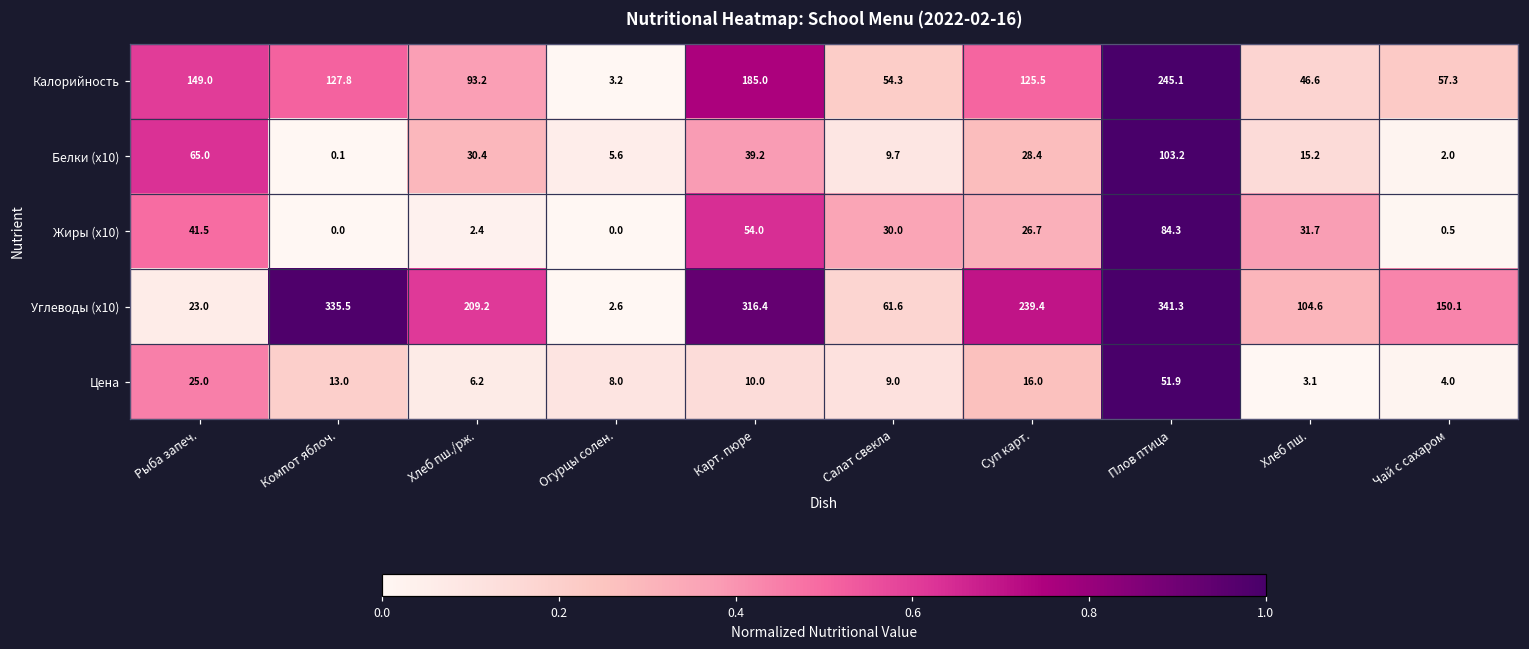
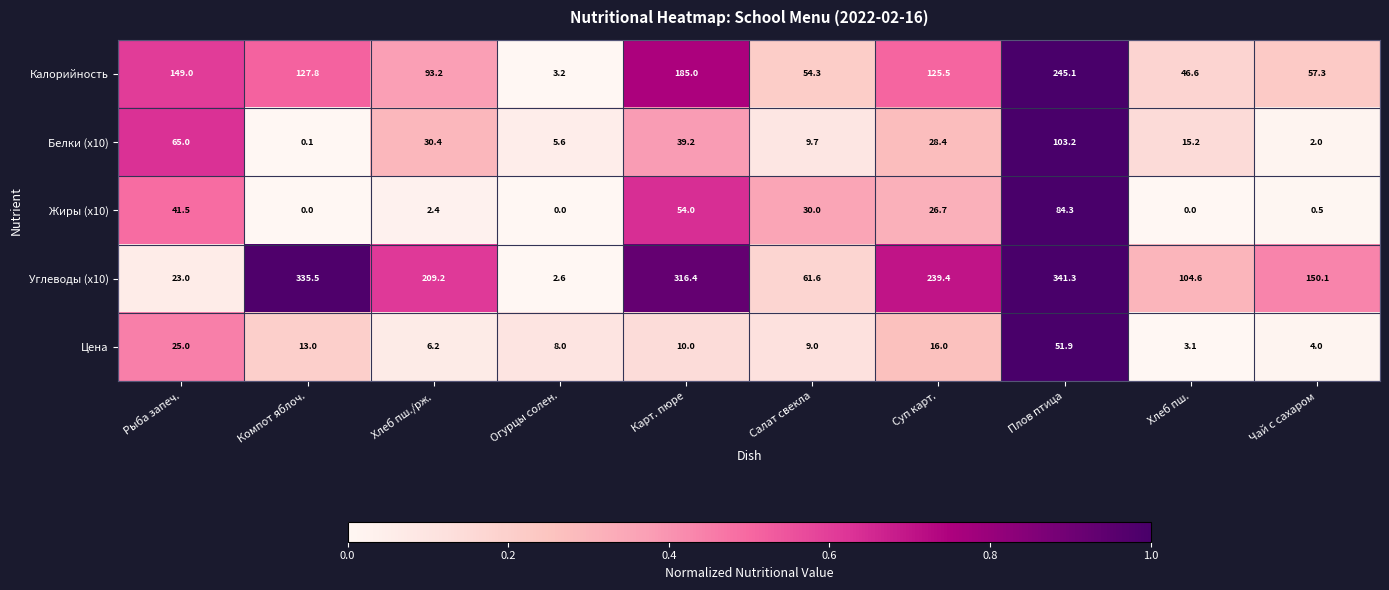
  {
    "Калорийность": {
      "Рыба запеч.": 149.0,
      "Компот яблоч.": 127.8,
      "Хлеб пш./рж.": 93.2,
      "Огурцы солен.": 3.2,
      "Карт. пюре": 185.0,
      "Салат свекла": 54.3,
      "Суп карт.": 125.5,
      "Плов птица": 245.1,
      "Хлеб пш.": 46.6,
      "Чай с сахаром": 57.3
    },
    "Белки (x10)": {
      "Рыба запеч.": 65.0,
      "Компот яблоч.": 0.1,
      "Хлеб пш./рж.": 30.4,
      "Огурцы солен.": 5.6,
      "Карт. пюре": 39.2,
      "Салат свекла": 9.7,
      "Суп карт.": 28.4,
      "Плов птица": 103.2,
      "Хлеб пш.": 15.2,
      "Чай с сахаром": 2.0
    },
    "Жиры (x10)": {
      "Рыба запеч.": 41.5,
      "Компот яблоч.": 0.0,
      "Хлеб пш./рж.": 2.4,
      "Огурцы солен.": 0.0,
      "Карт. пюре": 54.0,
      "Салат свекла": 30.0,
      "Суп карт.": 26.7,
      "Плов птица": 84.3,
-     "Хлеб пш.": 31.7,
+     "Хлеб пш.": 0.0,
      "Чай с сахаром": 0.5
    },
    "Углеводы (x10)": {
      "Рыба запеч.": 23.0,
      "Компот яблоч.": 335.5,
      "Хлеб пш./рж.": 209.2,
      "Огурцы солен.": 2.6,
      "Карт. пюре": 316.4,
      "Салат свекла": 61.6,
      "Суп карт.": 239.4,
      "Плов птица": 341.3,
      "Хлеб пш.": 104.6,
      "Чай с сахаром": 150.1
    },
    "Цена": {
      "Рыба запеч.": 25.0,
      "Компот яблоч.": 13.0,
      "Хлеб пш./рж.": 6.2,
      "Огурцы солен.": 8.0,
      "Карт. пюре": 10.0,
      "Салат свекла": 9.0,
      "Суп карт.": 16.0,
      "Плов птица": 51.9,
      "Хлеб пш.": 3.1,
      "Чай с сахаром": 4.0
    }
  }
